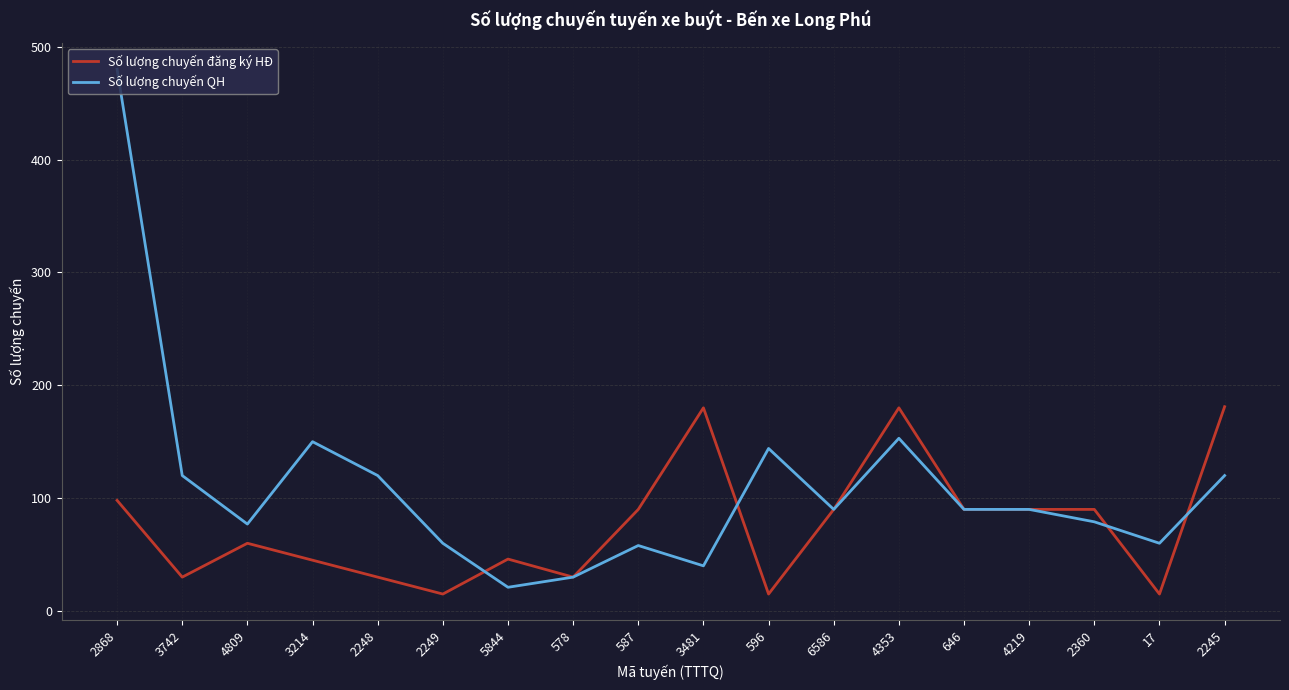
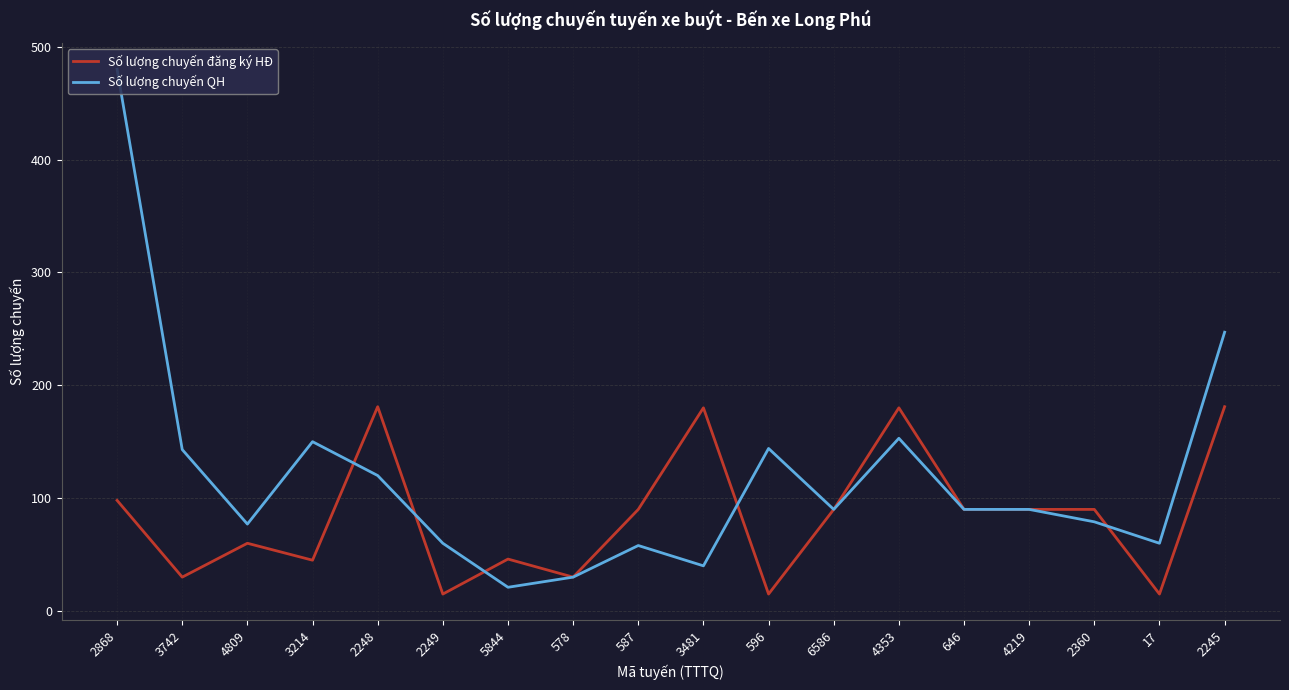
  {
    "Số lượng chuyến đăng ký HĐ": {
      "2868": 98,
      "3742": 30,
      "4809": 60,
      "3214": 45,
-     "2248": 30,
+     "2248": 181,
      "2249": 15,
      "5844": 46,
      "587": 90,
      "3481": 180,
      "596": 15,
      "4353": 180,
      "2360": 90,
      "17": 15,
      "2245": 181
    },
    "Số lượng chuyến QH": {
-     "3742": 120,
+     "3742": 143,
      "4809": 77,
      "3214": 150,
      "2248": 120,
      "2249": 60,
      "5844": 21,
      "587": 58,
      "3481": 40,
      "596": 144,
      "4353": 153,
      "2360": 79,
      "17": 60,
-     "2245": 120
+     "2245": 247
    }
  }
